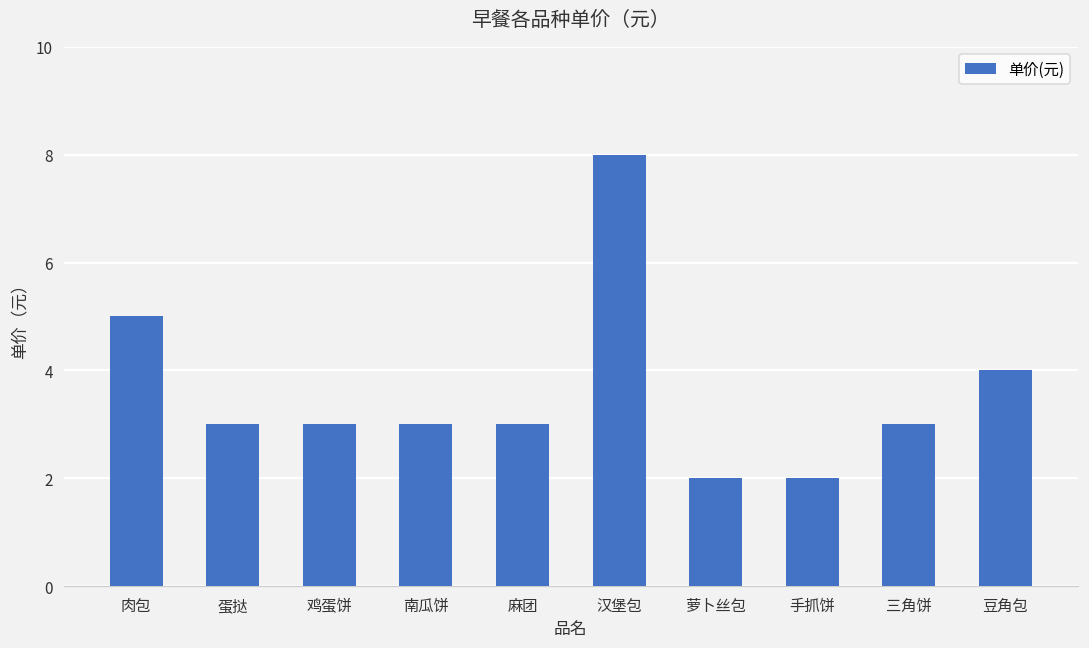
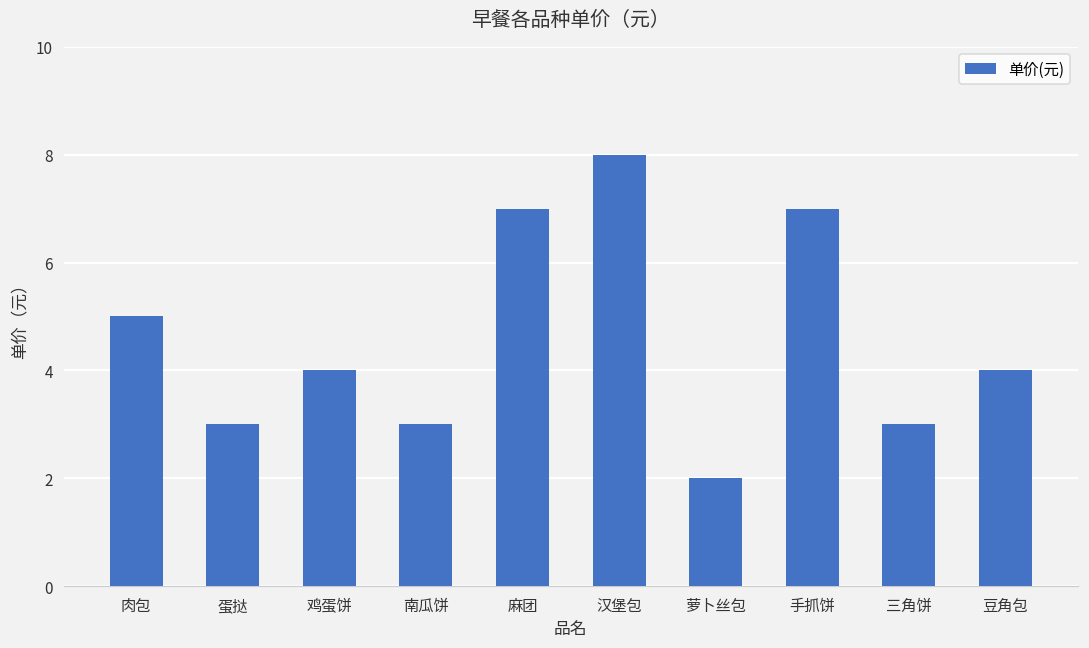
  {
    "肉包": 5,
    "蛋挞": 3,
-   "鸡蛋饼": 3,
+   "鸡蛋饼": 4,
    "南瓜饼": 3,
-   "麻团": 3,
+   "麻团": 7,
    "汉堡包": 8,
    "萝卜丝包": 2,
-   "手抓饼": 2,
+   "手抓饼": 7,
    "三角饼": 3,
    "豆角包": 4
  }
